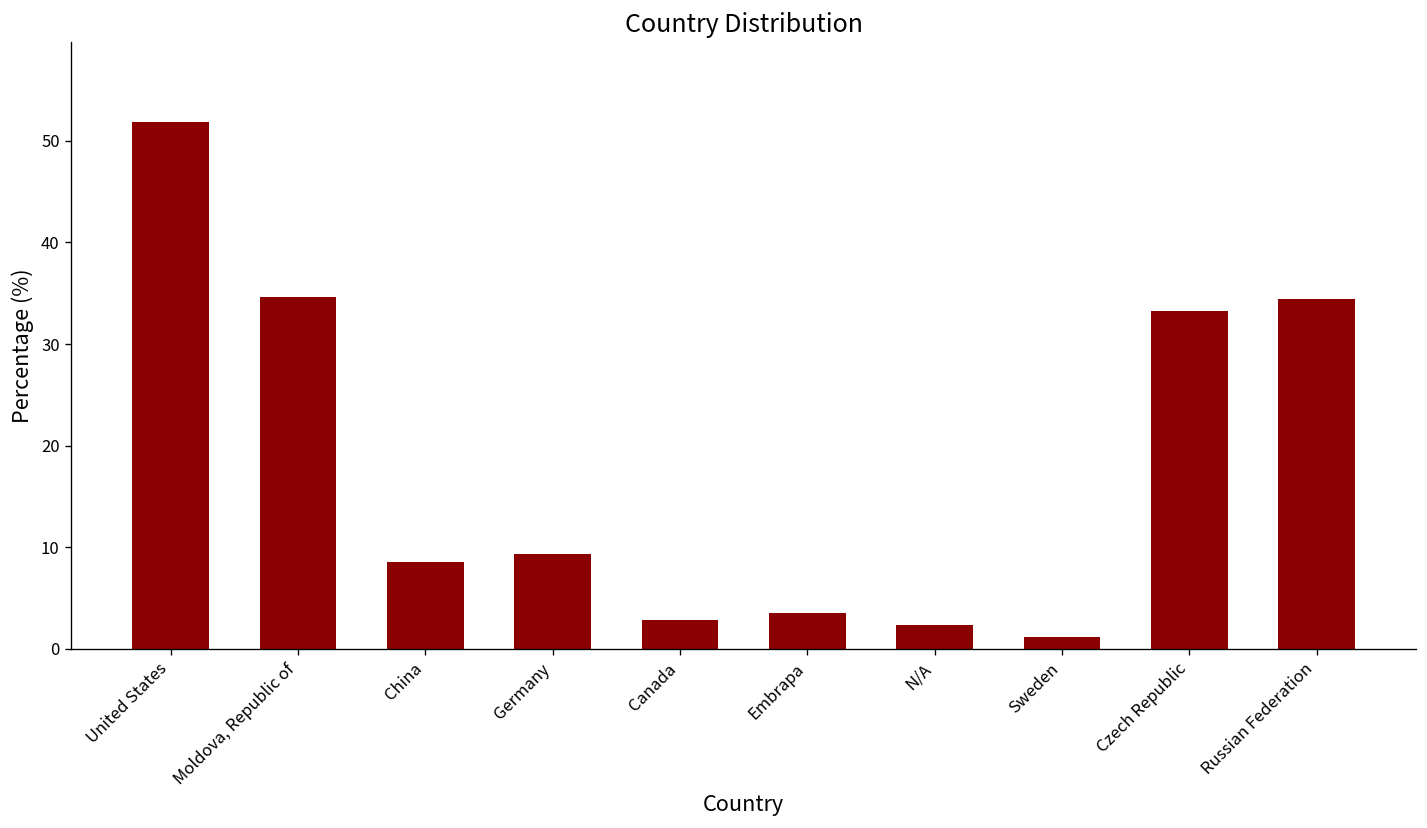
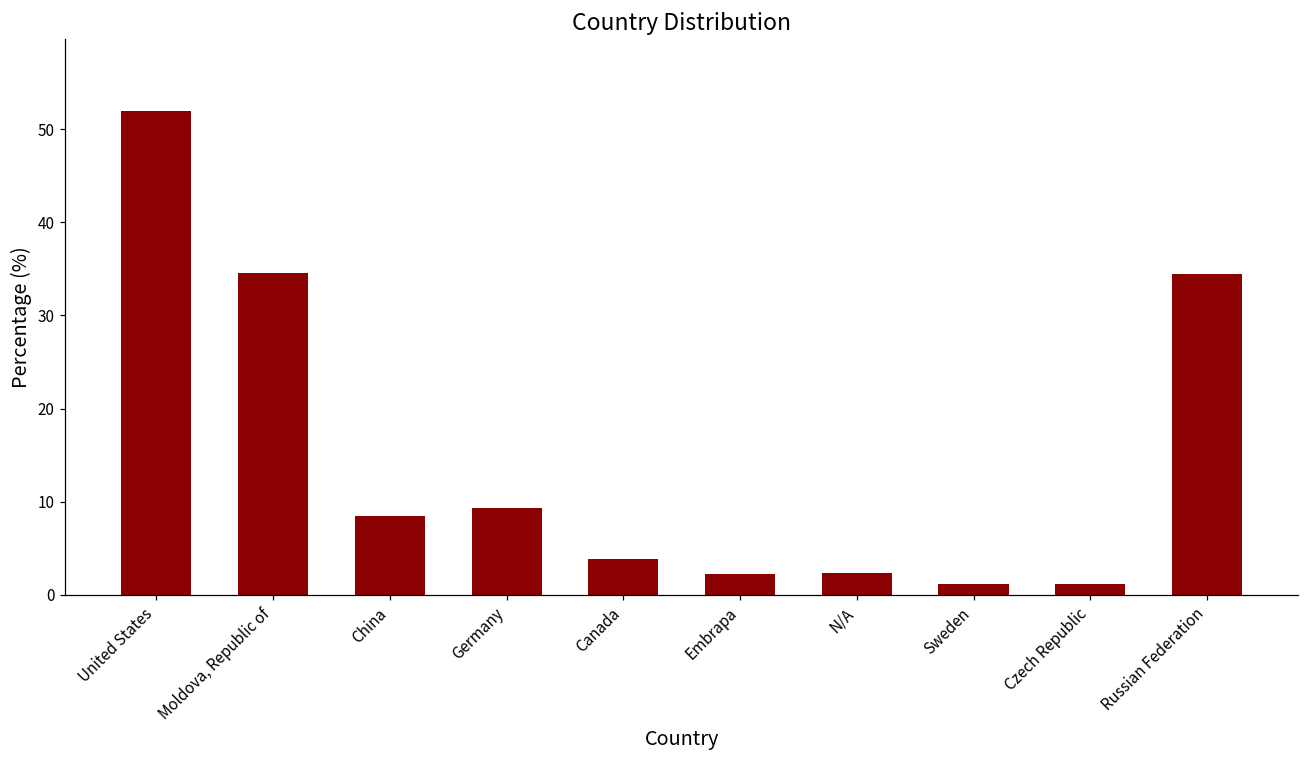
  {
    "United States": 52,
    "Moldova, Republic of": 35,
    "China": 9,
    "Germany": 9,
-   "Canada": 3,
-   "Embrapa": 4,
+   "Canada": 4,
+   "Embrapa": 2,
    "N/A": 2,
    "Sweden": 1,
-   "Czech Republic": 33,
+   "Czech Republic": 1,
    "Russian Federation": 34
  }
